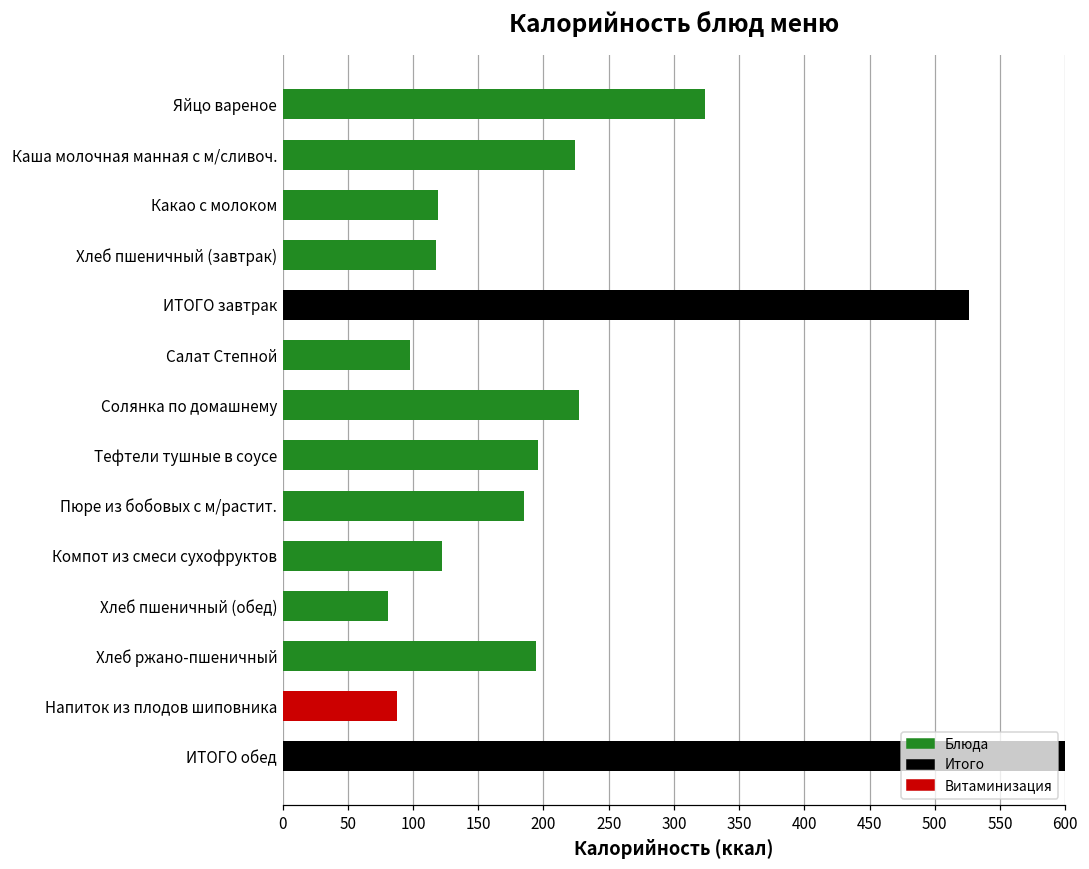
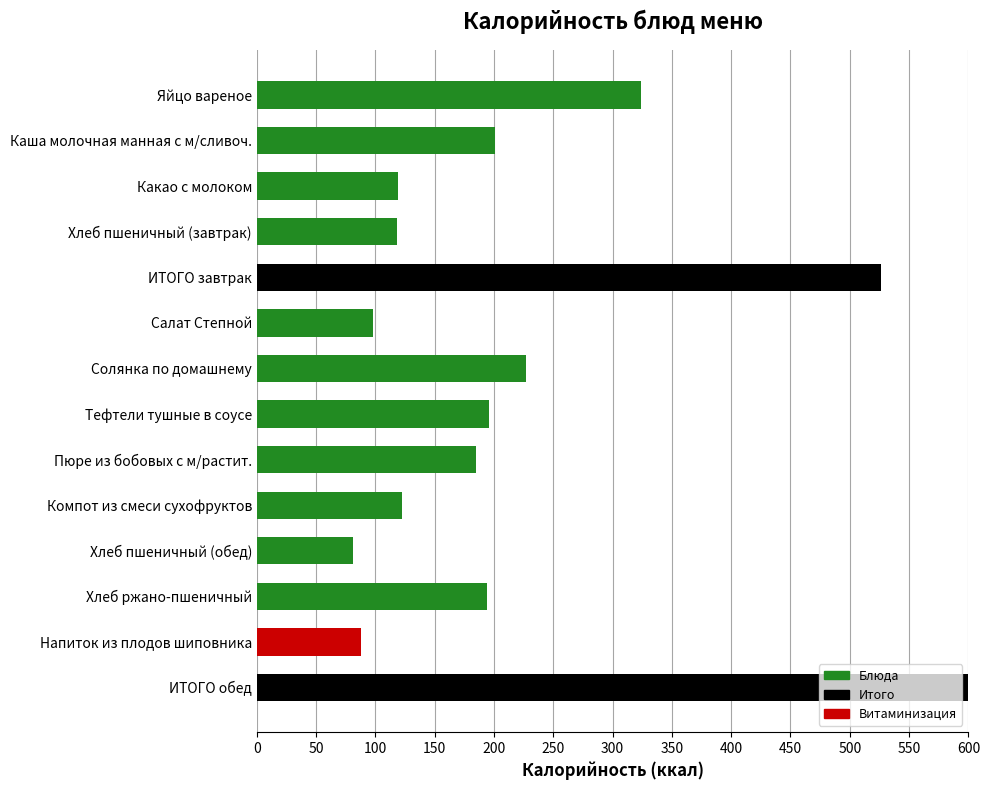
  {
    "Яйцо вареное": 324,
-   "Каша молочная манная с м/сливоч.": 224,
+   "Каша молочная манная с м/сливоч.": 201,
    "Какао с молоком": 119,
    "Хлеб пшеничный (завтрак)": 118,
    "ИТОГО завтрак": 526,
    "Салат Степной": 98,
    "Солянка по домашнему": 227,
    "Тефтели тушные в соусе": 196,
    "Пюре из бобовых с м/растит.": 185,
    "Компот из смеси сухофруктов": 122,
    "Хлеб пшеничный (обед)": 81,
    "Хлеб ржано-пшеничный": 194,
    "Напиток из плодов шиповника": 88
  }
